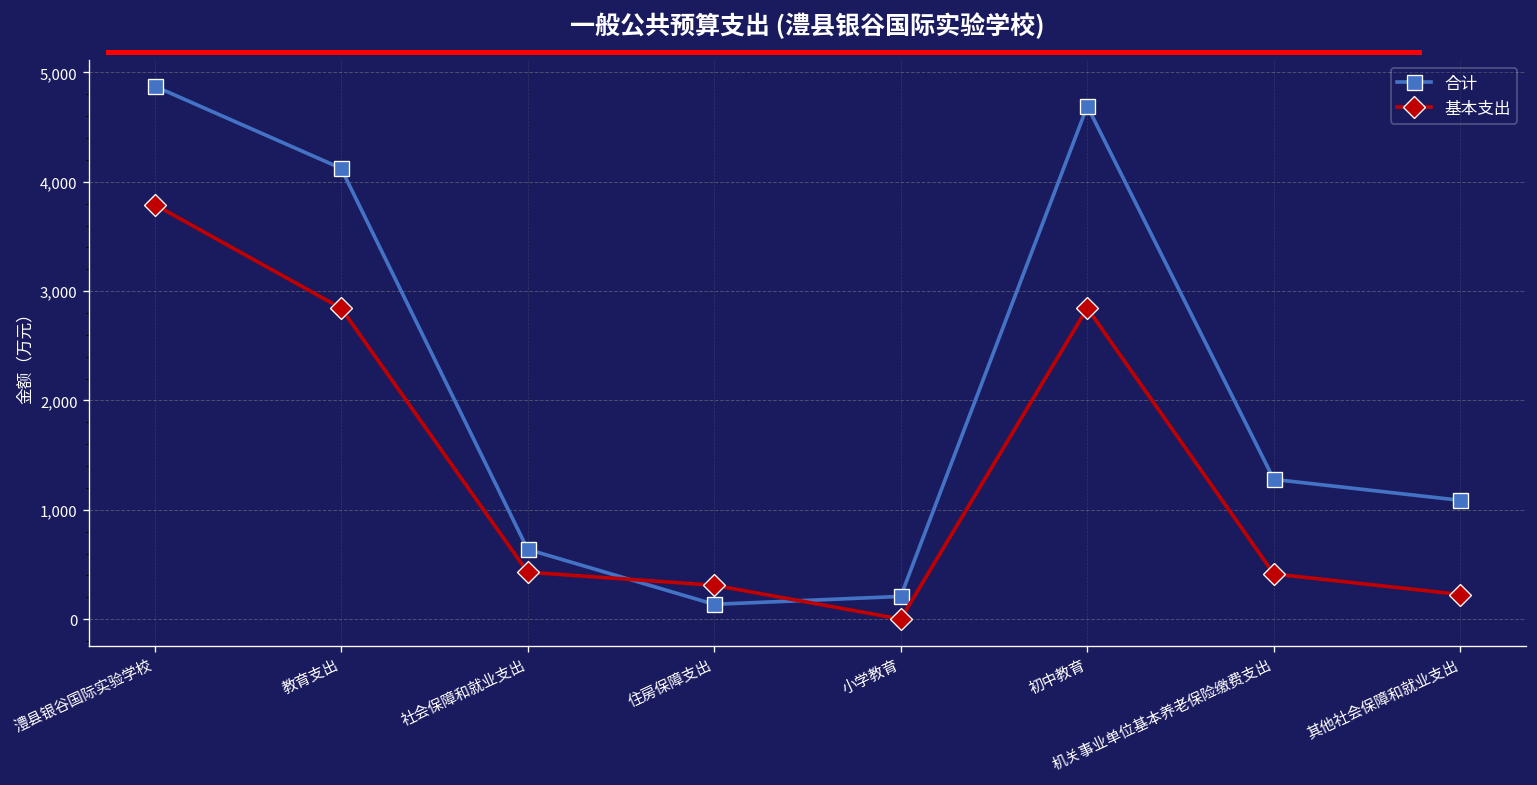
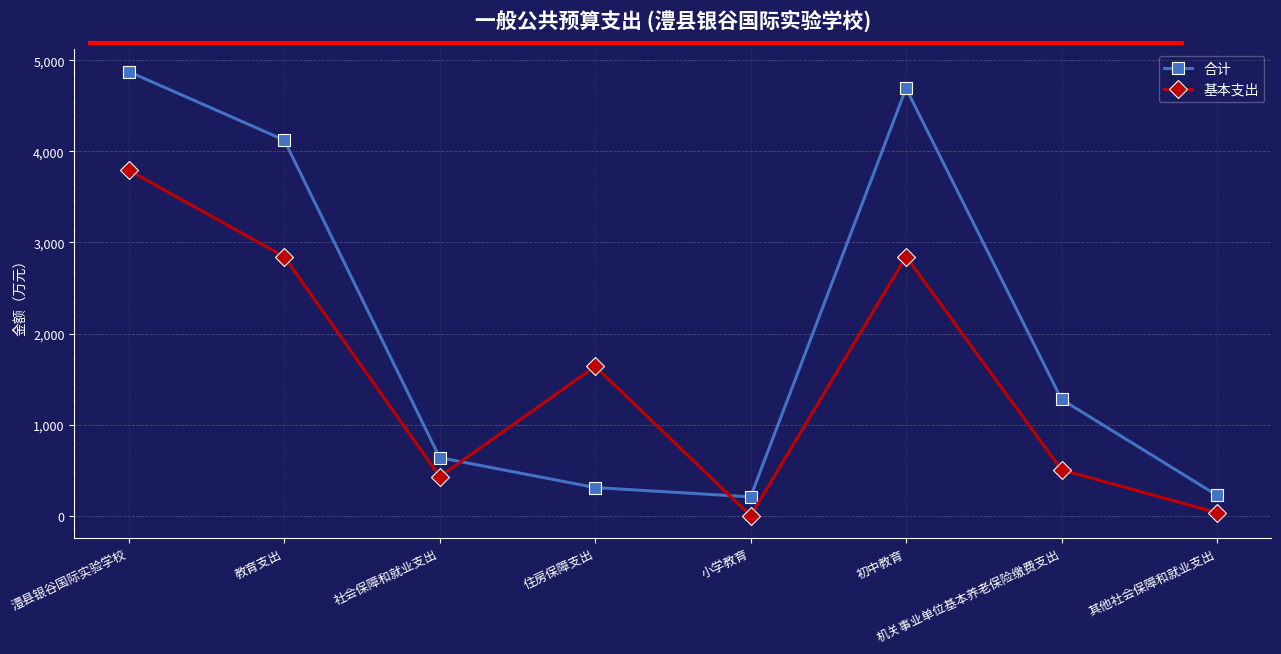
  {
    "合计": {
      "澧县银谷国际实验学校": "4,900",
      "教育支出": "4,100",
      "社会保障和就业支出": "600",
-     "住房保障支出": "100",
+     "住房保障支出": "300",
      "小学教育": "200",
      "初中教育": "4,700",
      "机关事业单位基本养老保险缴费支出": "1,300",
-     "其他社会保障和就业支出": "1,100"
+     "其他社会保障和就业支出": "200"
    },
    "基本支出": {
      "澧县银谷国际实验学校": "3,800",
      "教育支出": "2,800",
      "社会保障和就业支出": "400",
-     "住房保障支出": "300",
+     "住房保障支出": "1,600",
      "小学教育": "0",
      "初中教育": "2,800",
-     "机关事业单位基本养老保险缴费支出": "400",
-     "其他社会保障和就业支出": "200"
+     "机关事业单位基本养老保险缴费支出": "500",
+     "其他社会保障和就业支出": "0"
    }
  }
